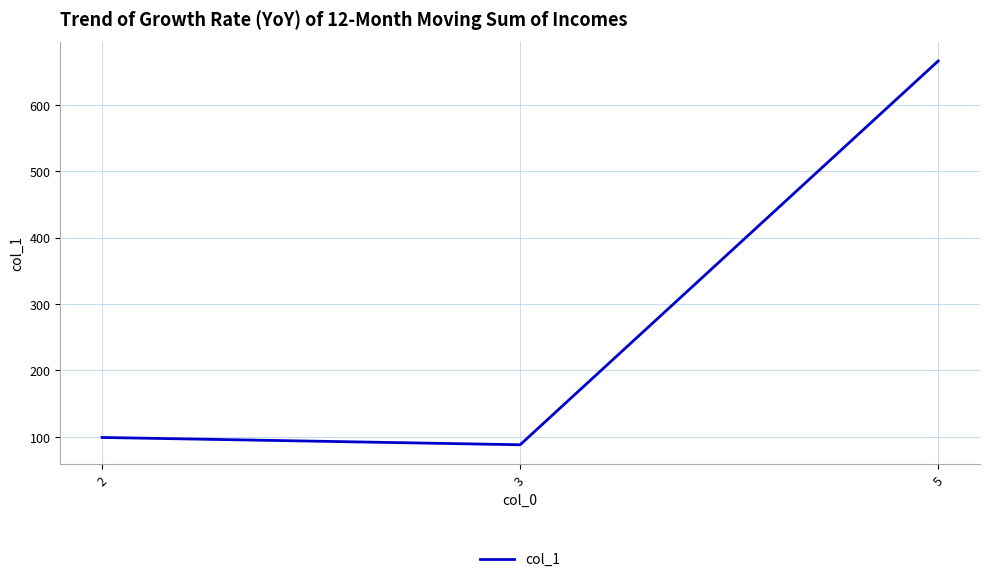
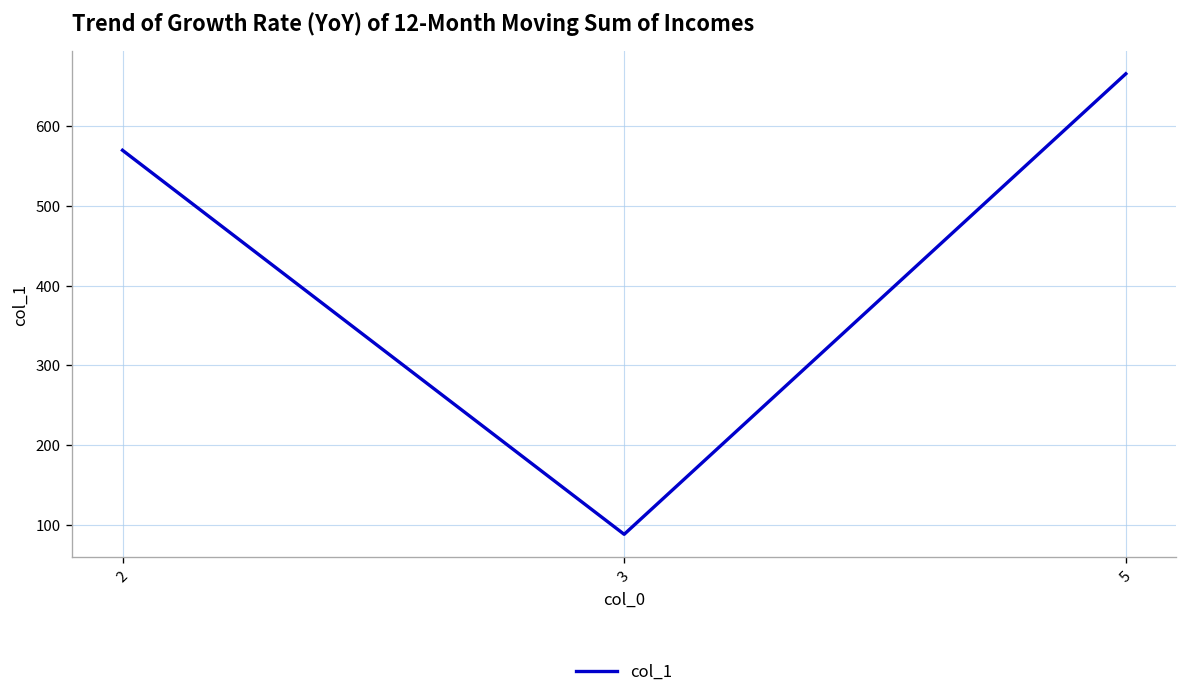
  {
-   "2": 100,
+   "2": 570,
    "3": 90,
    "5": 670
  }
